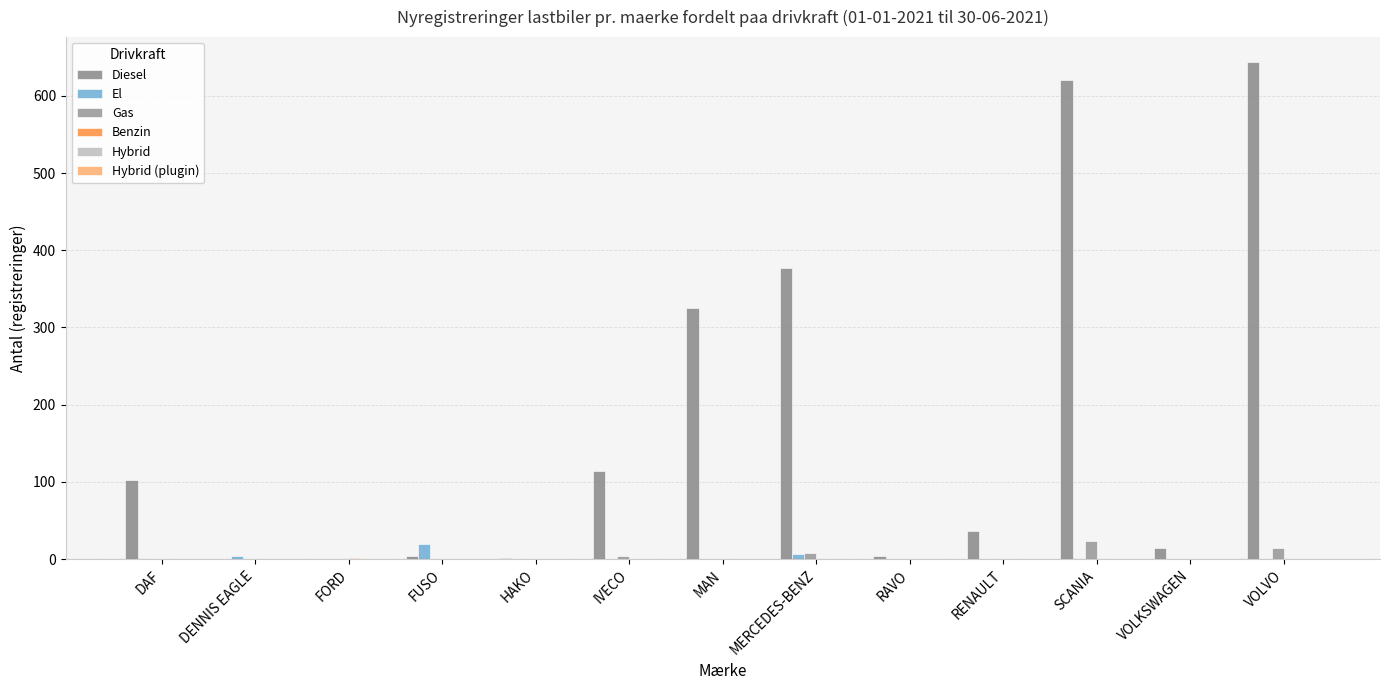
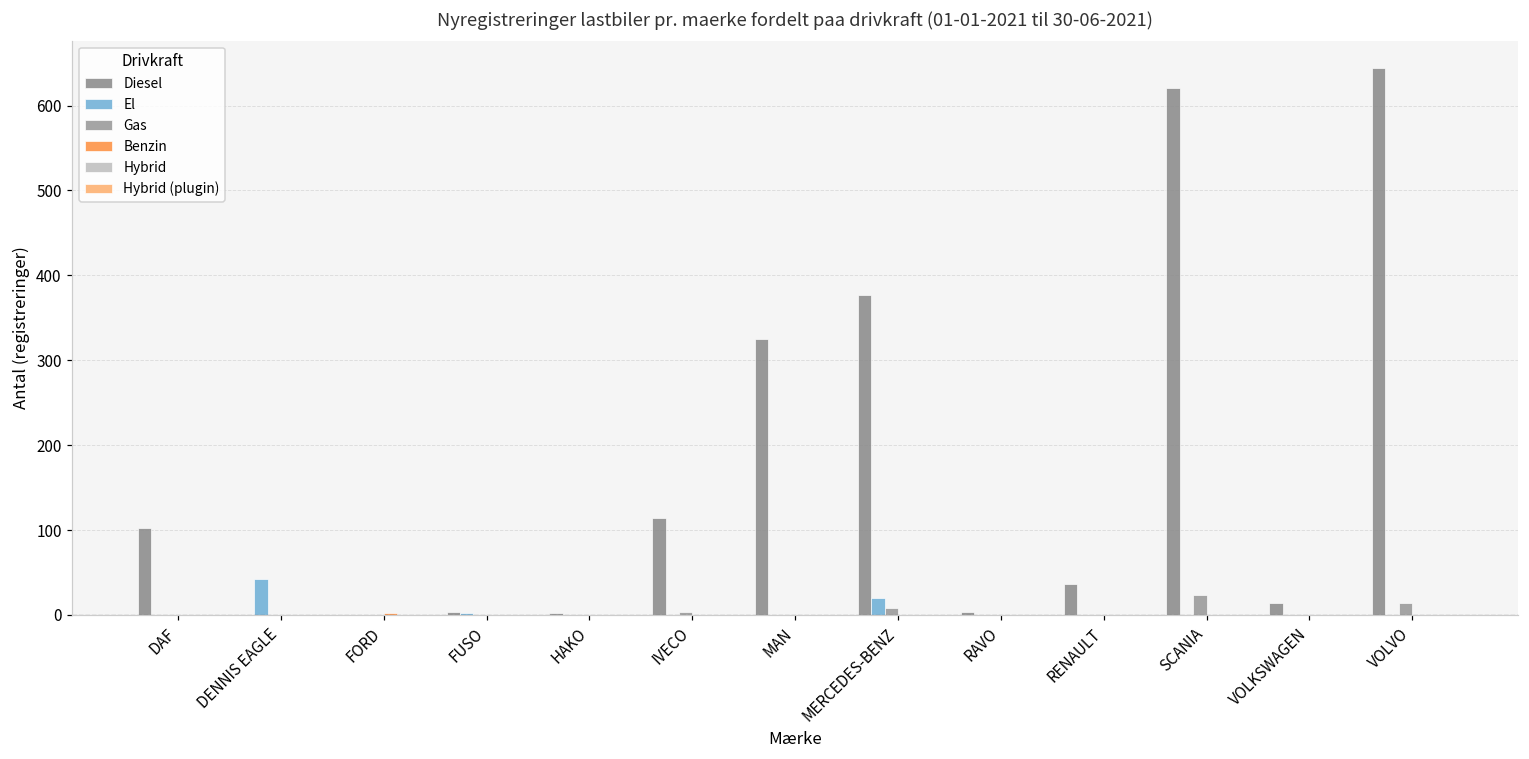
  {
    "El": {
      "DAF": 0,
-     "DENNIS EAGLE": 0,
+     "DENNIS EAGLE": 40,
      "FORD": 0,
-     "FUSO": 20,
+     "FUSO": 0,
      "HAKO": 0,
      "IVECO": 0,
      "MAN": 0,
-     "MERCEDES-BENZ": 10,
+     "MERCEDES-BENZ": 20,
      "RAVO": 0,
      "RENAULT": 0,
      "SCANIA": 0,
      "VOLKSWAGEN": 0,
      "VOLVO": 0
    },
    "Hybrid": {
      "DAF": 0,
      "DENNIS EAGLE": 0,
      "FORD": 0,
      "FUSO": 0,
      "HAKO": 0,
      "IVECO": 0,
      "MAN": 0,
      "MERCEDES-BENZ": 0,
      "RAVO": 0,
      "RENAULT": 0,
      "SCANIA": 0,
      "VOLKSWAGEN": 0,
      "VOLVO": 0
    }
  }
